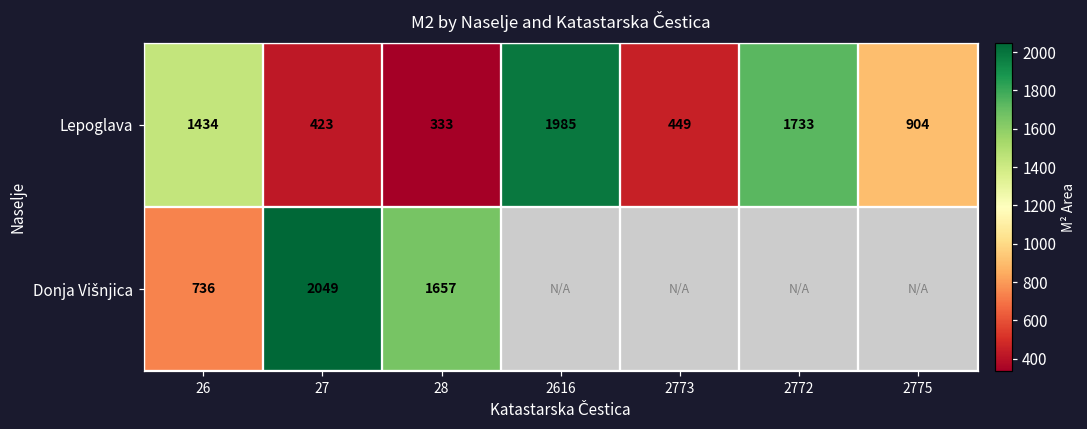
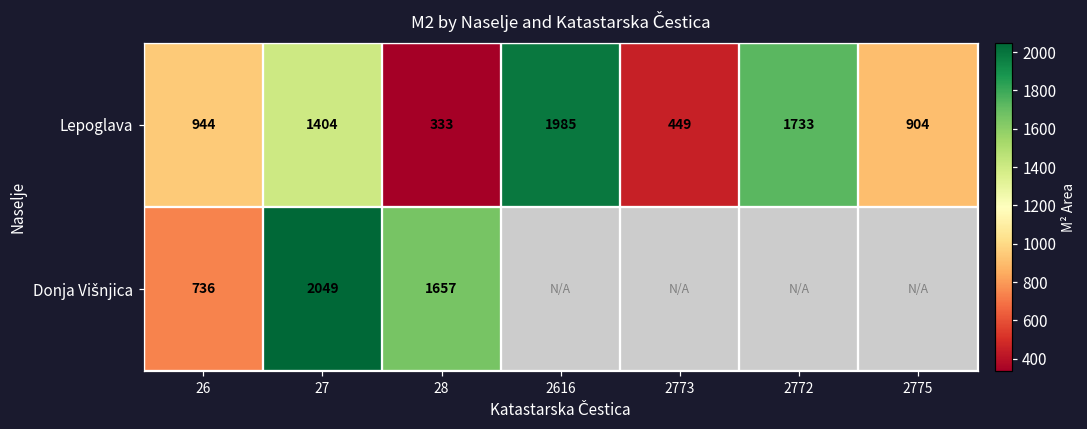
  {
    "Lepoglava": {
-     "26": 1434,
-     "27": 423,
+     "26": 944,
+     "27": 1404,
      "28": 333,
      "2616": 1985,
      "2773": 449,
      "2772": 1733,
      "2775": 904
    },
    "Donja Višnjica": {
      "26": 736,
      "27": 2049,
      "28": 1657
    }
  }
